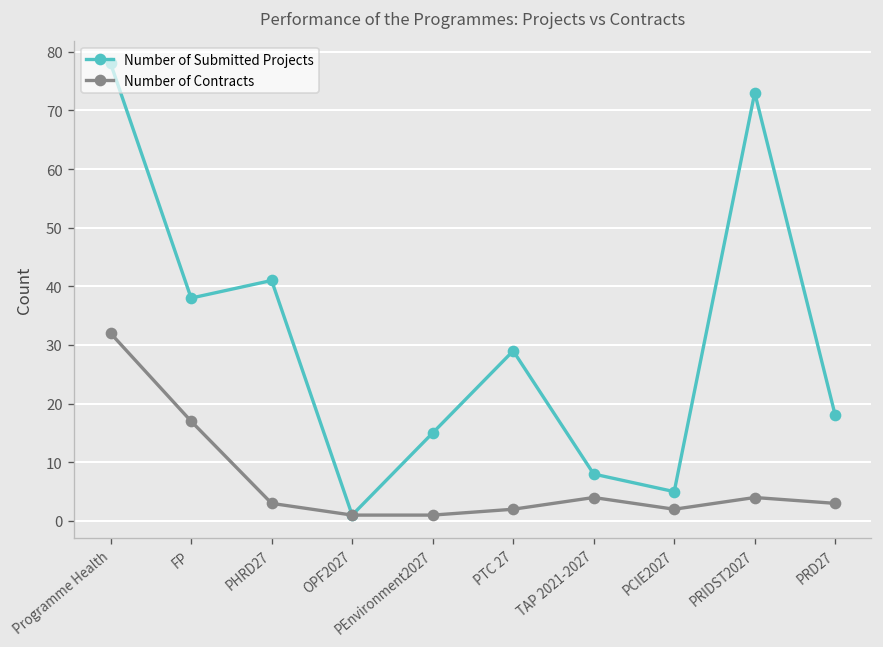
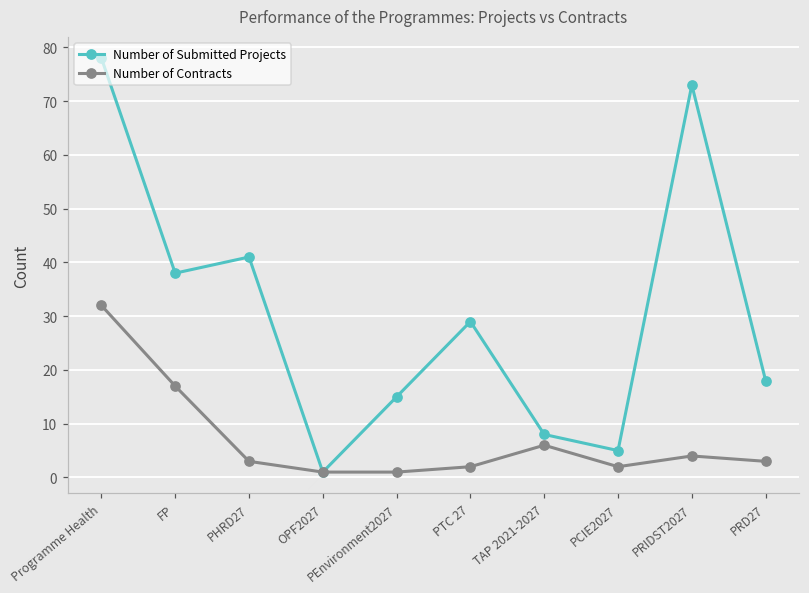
  {
    "Number of Submitted Projects": {
      "FP": 38,
      "PHRD27": 41,
      "PEnvironment2027": 15,
      "PTC 27": 29,
      "TAP 2021-2027": 8,
      "PCIE2027": 5,
      "PRIDST2027": 73,
      "PRD27": 18
    },
    "Number of Contracts": {
      "Programme Health": 32,
      "FP": 17,
      "PHRD27": 3,
      "PEnvironment2027": 1,
      "PTC 27": 2,
-     "TAP 2021-2027": 4,
+     "TAP 2021-2027": 6,
      "PCIE2027": 2,
      "PRIDST2027": 4,
      "PRD27": 3
    }
  }
